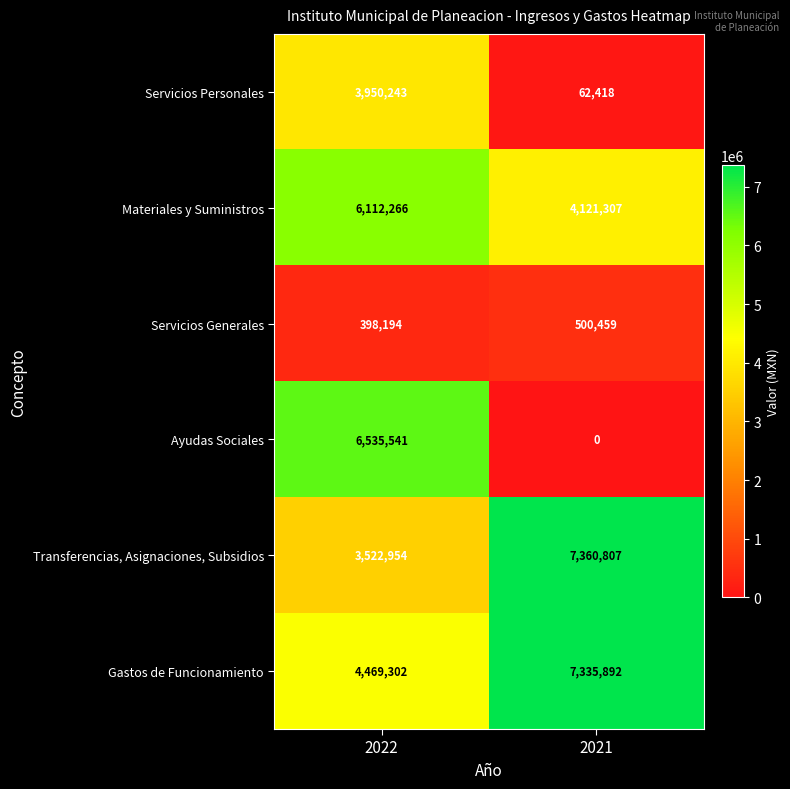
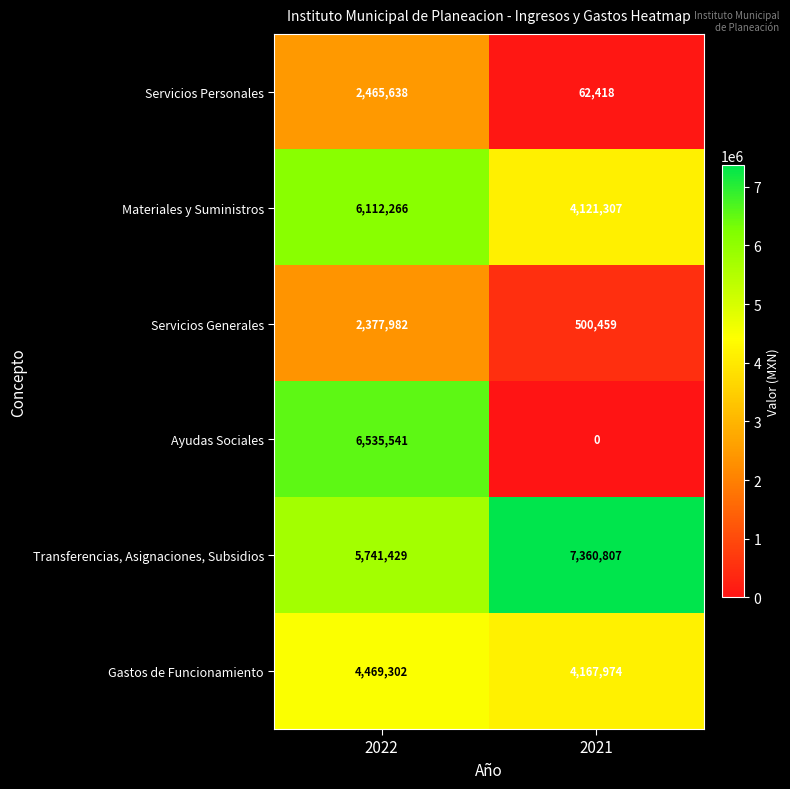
  {
    "Servicios Personales": {
-     "2022": "3,950,243",
+     "2022": "2,465,638",
      "2021": "62,418"
    },
    "Materiales y Suministros": {
      "2022": "6,112,266",
      "2021": "4,121,307"
    },
    "Servicios Generales": {
-     "2022": "398,194",
+     "2022": "2,377,982",
      "2021": "500,459"
    },
    "Ayudas Sociales": {
      "2022": "6,535,541",
      "2021": "0"
    },
    "Transferencias, Asignaciones, Subsidios": {
-     "2022": "3,522,954",
+     "2022": "5,741,429",
      "2021": "7,360,807"
    },
    "Gastos de Funcionamiento": {
      "2022": "4,469,302",
-     "2021": "7,335,892"
+     "2021": "4,167,974"
    }
  }
